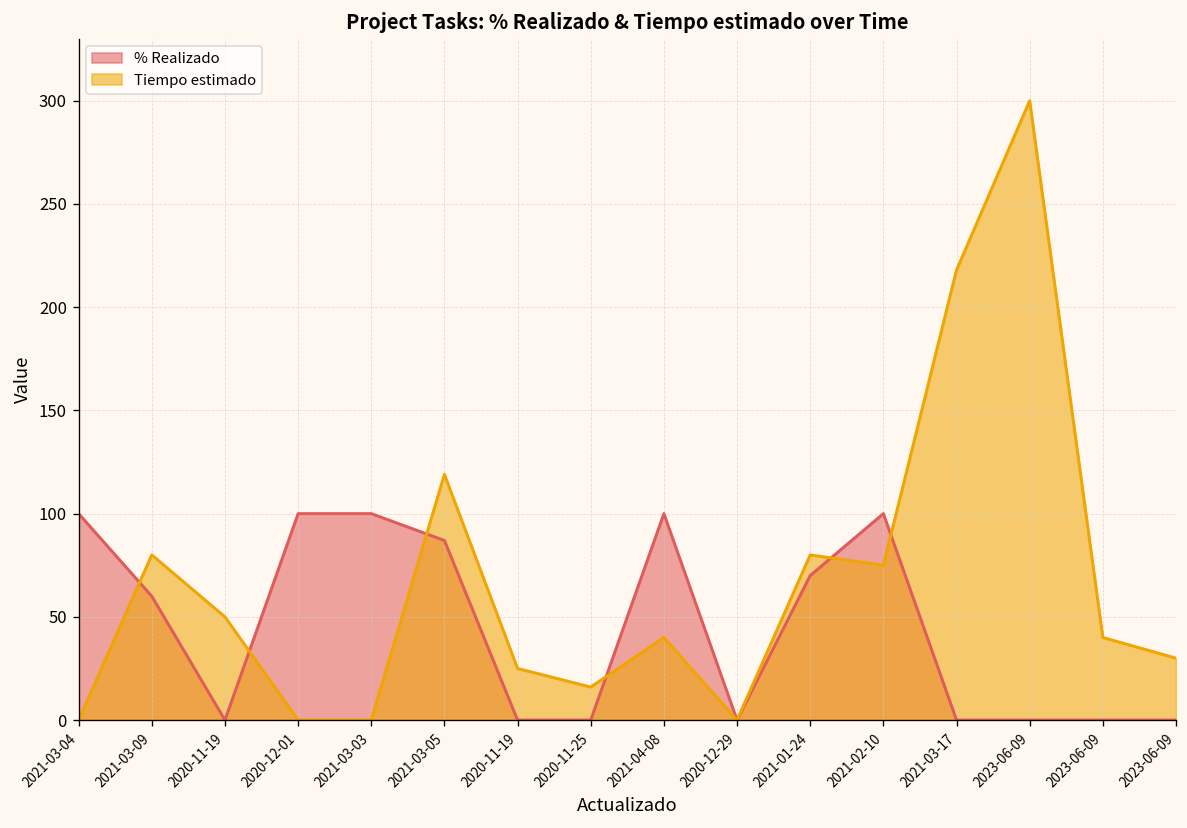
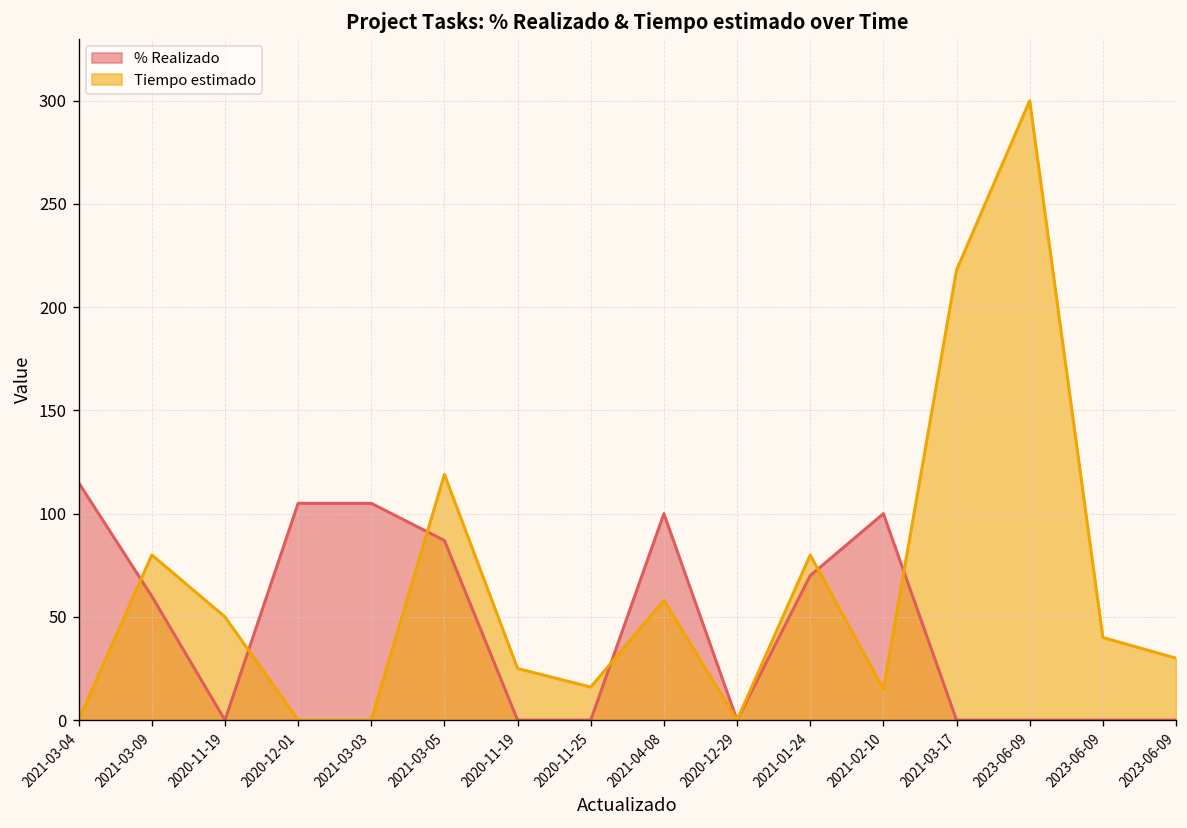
  {
    "% Realizado": {
-     "2021-03-04": 100,
+     "2021-03-04": 115,
      "2021-03-09": 60,
-     "2020-12-01": 100,
-     "2021-03-03": 100,
+     "2020-12-01": 105,
+     "2021-03-03": 105,
      "2021-03-05": 87,
      "2020-11-25": 0,
      "2021-04-08": 100,
      "2021-01-24": 70,
      "2021-02-10": 100,
      "2021-03-17": 0
    },
    "Tiempo estimado": {
      "2021-03-04": 0,
      "2021-03-09": 80,
      "2020-12-01": 0,
      "2021-03-03": 0,
      "2021-03-05": 119,
      "2020-11-25": 16,
-     "2021-04-08": 40,
+     "2021-04-08": 58,
      "2021-01-24": 80,
-     "2021-02-10": 75,
+     "2021-02-10": 15,
      "2021-03-17": 218
    }
  }
